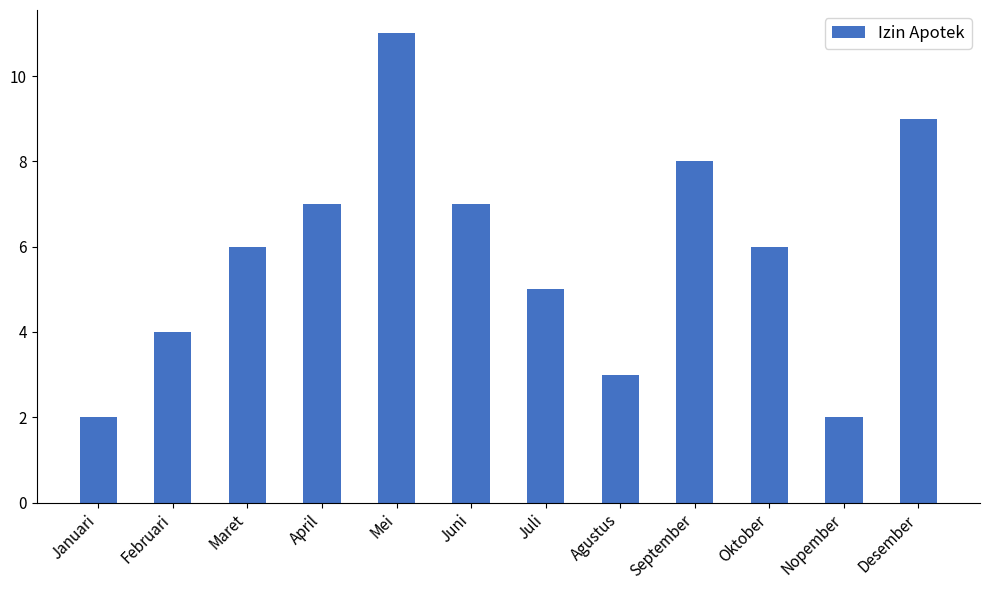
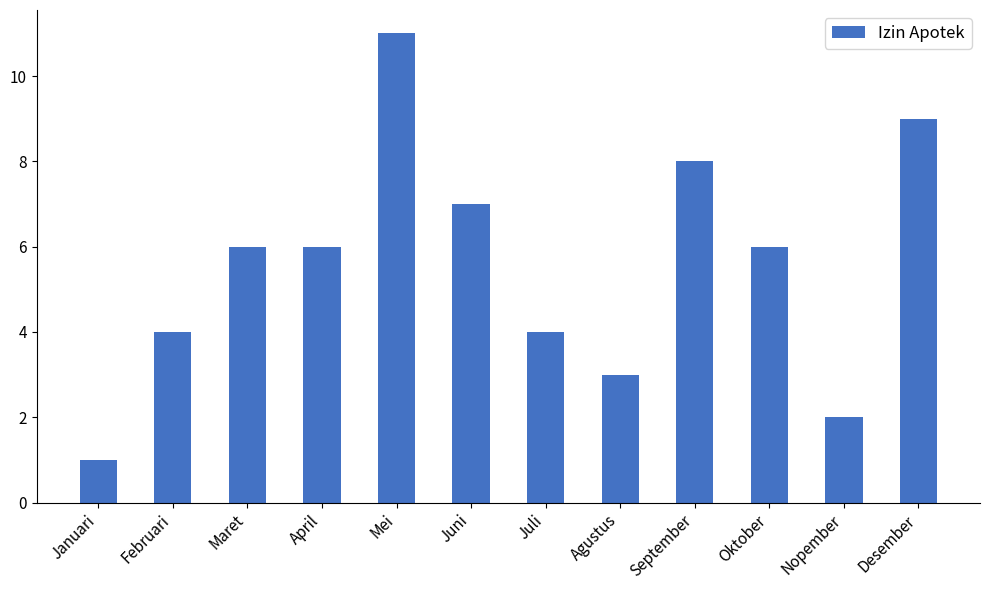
  {
-   "Januari": 2,
+   "Januari": 1,
    "Februari": 4,
    "Maret": 6,
-   "April": 7,
+   "April": 6,
    "Mei": 11,
    "Juni": 7,
-   "Juli": 5,
+   "Juli": 4,
    "Agustus": 3,
    "September": 8,
    "Oktober": 6,
    "Nopember": 2,
    "Desember": 9
  }
